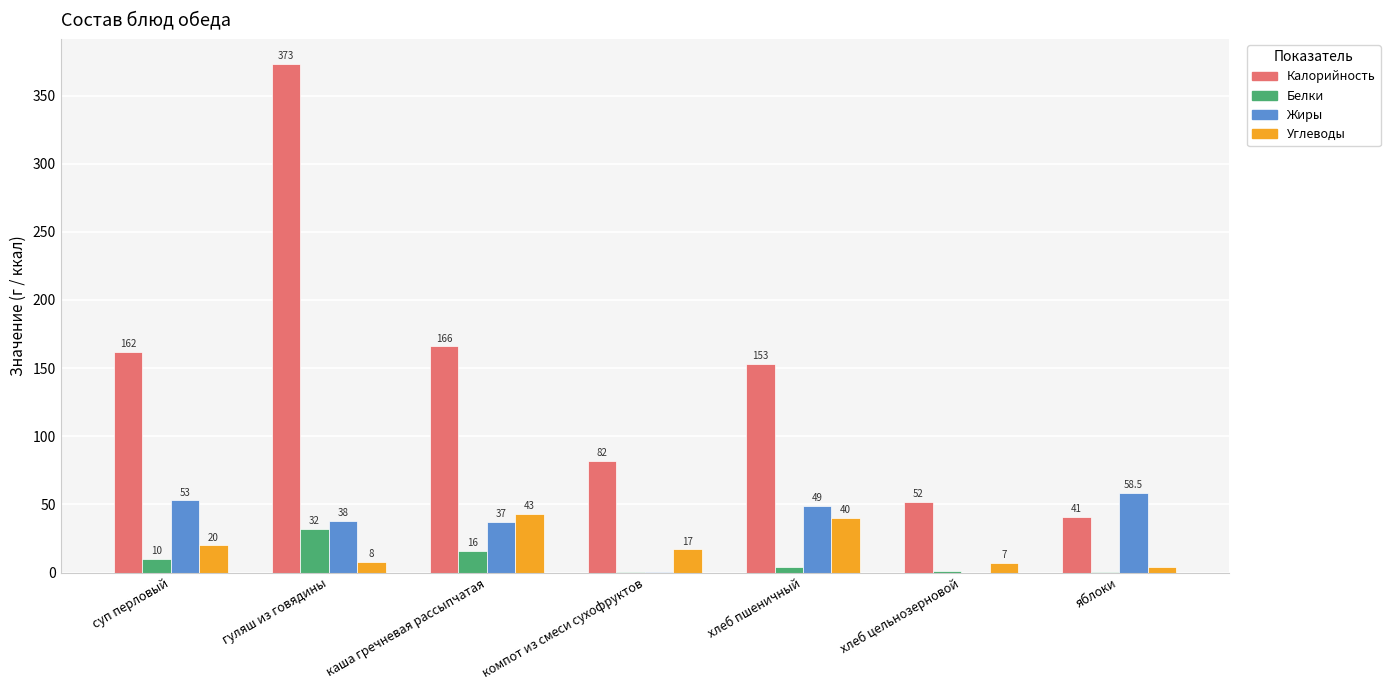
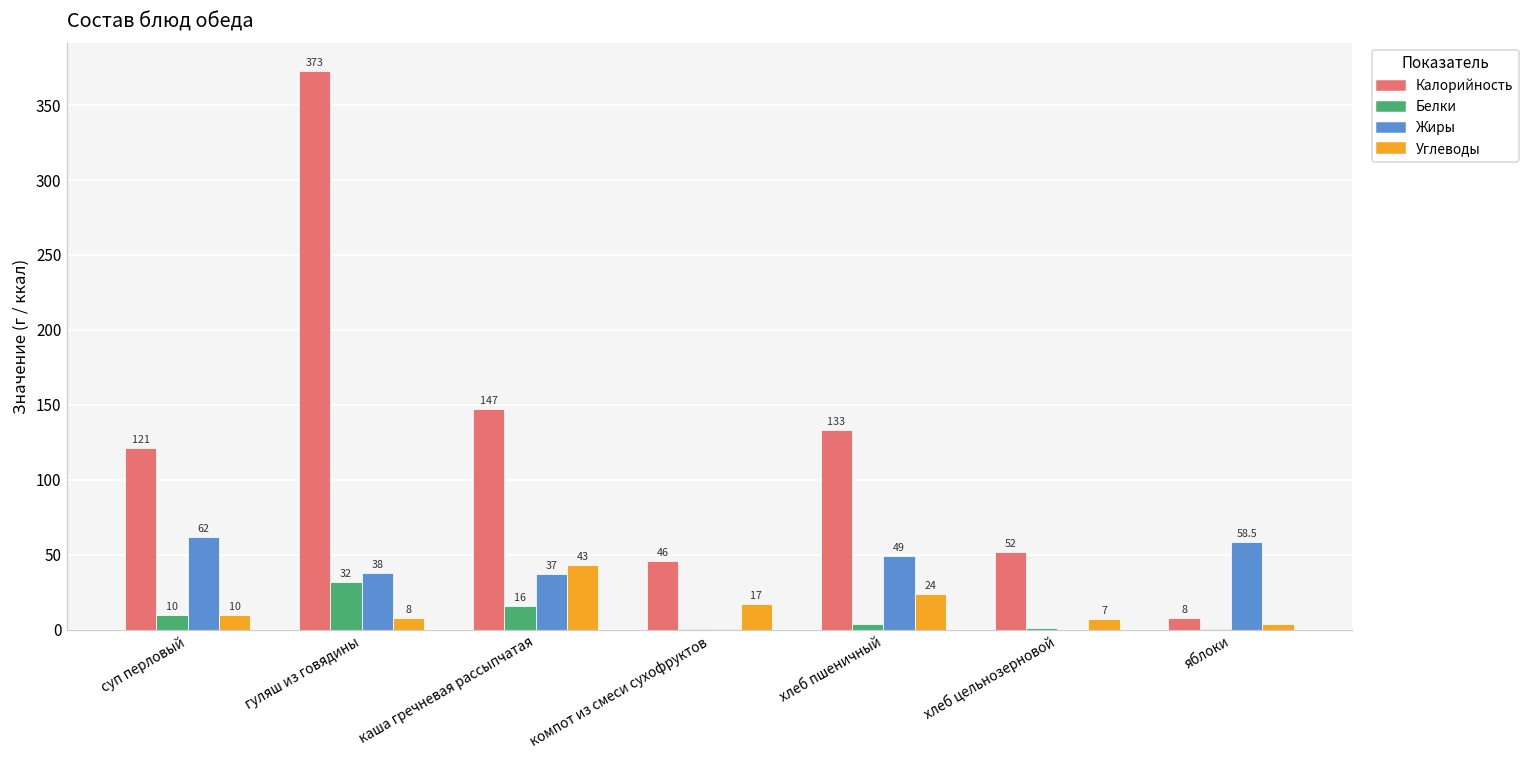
  {
    "Калорийность": {
-     "суп перловый": 162,
+     "суп перловый": 121,
      "гуляш из говядины": 373,
-     "каша гречневая рассыпчатая": 166,
-     "компот из смеси сухофруктов": 82,
-     "хлеб пшеничный": 153,
+     "каша гречневая рассыпчатая": 147,
+     "компот из смеси сухофруктов": 46,
+     "хлеб пшеничный": 133,
      "хлеб цельнозерновой": 52,
-     "яблоки": 41
+     "яблоки": 8
    },
    "Белки": {
      "суп перловый": 10,
      "гуляш из говядины": 32,
      "каша гречневая рассыпчатая": 16
    },
    "Жиры": {
-     "суп перловый": 53,
+     "суп перловый": 62,
      "гуляш из говядины": 38,
      "каша гречневая рассыпчатая": 37,
      "хлеб пшеничный": 49,
      "яблоки": 58.5
    },
    "Углеводы": {
-     "суп перловый": 20,
+     "суп перловый": 10,
      "гуляш из говядины": 8,
      "каша гречневая рассыпчатая": 43,
      "компот из смеси сухофруктов": 17,
-     "хлеб пшеничный": 40,
+     "хлеб пшеничный": 24,
      "хлеб цельнозерновой": 7
    }
  }
